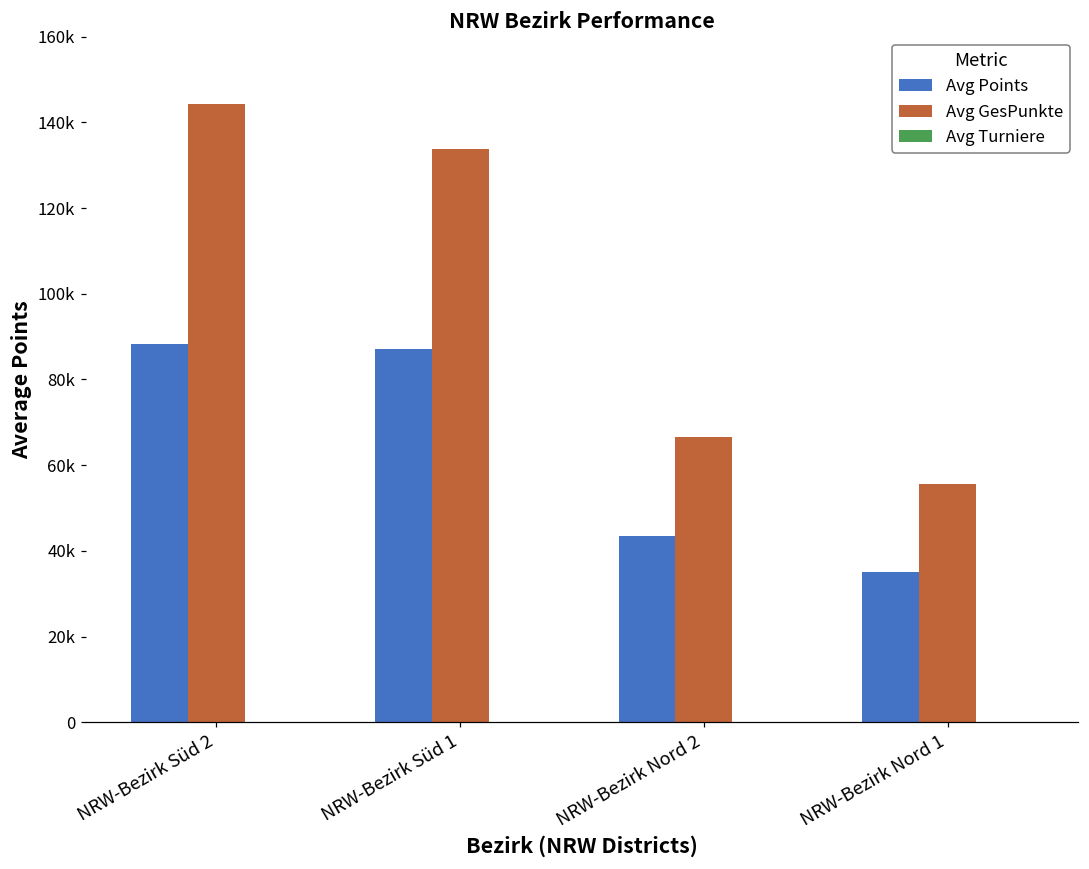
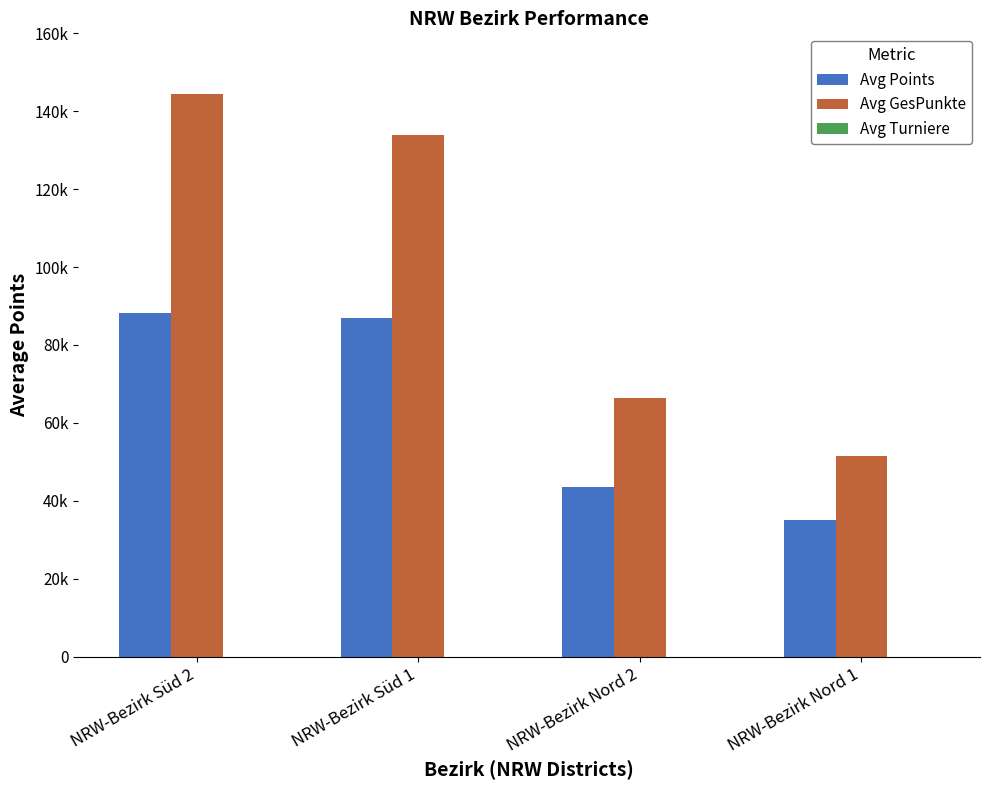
  {
    "Avg Points": {
      "NRW-Bezirk Süd 2": 88000,
      "NRW-Bezirk Süd 1": 87000,
      "NRW-Bezirk Nord 2": 43000,
      "NRW-Bezirk Nord 1": 35000
    },
    "Avg GesPunkte": {
      "NRW-Bezirk Süd 2": 144000,
      "NRW-Bezirk Süd 1": 134000,
      "NRW-Bezirk Nord 2": 66000,
-     "NRW-Bezirk Nord 1": 56000
+     "NRW-Bezirk Nord 1": 51000
    }
  }
